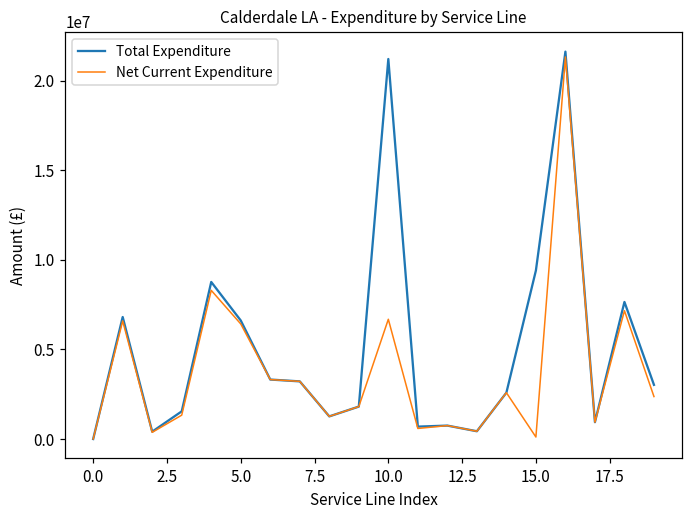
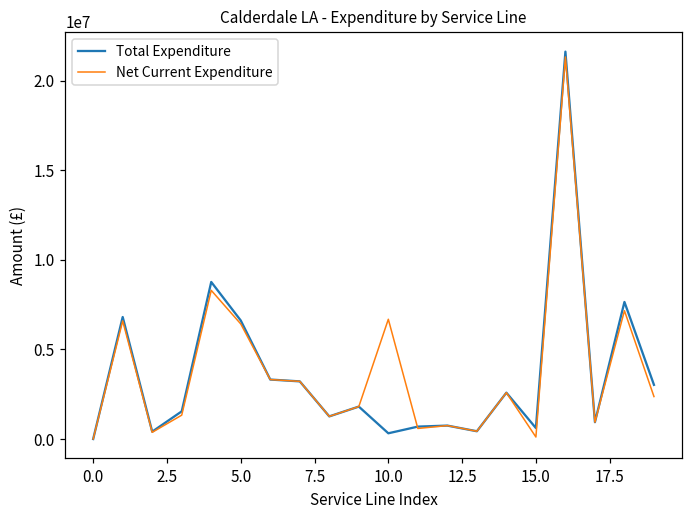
  {
    "Total Expenditure": {
      "5.0": 6600000,
-     "10.0": 21200000,
-     "15.0": 9400000
+     "10.0": 300000,
+     "15.0": 600000
    },
    "Net Current Expenditure": {
      "5.0": 6400000,
      "10.0": 6700000,
      "15.0": 100000
    }
  }
